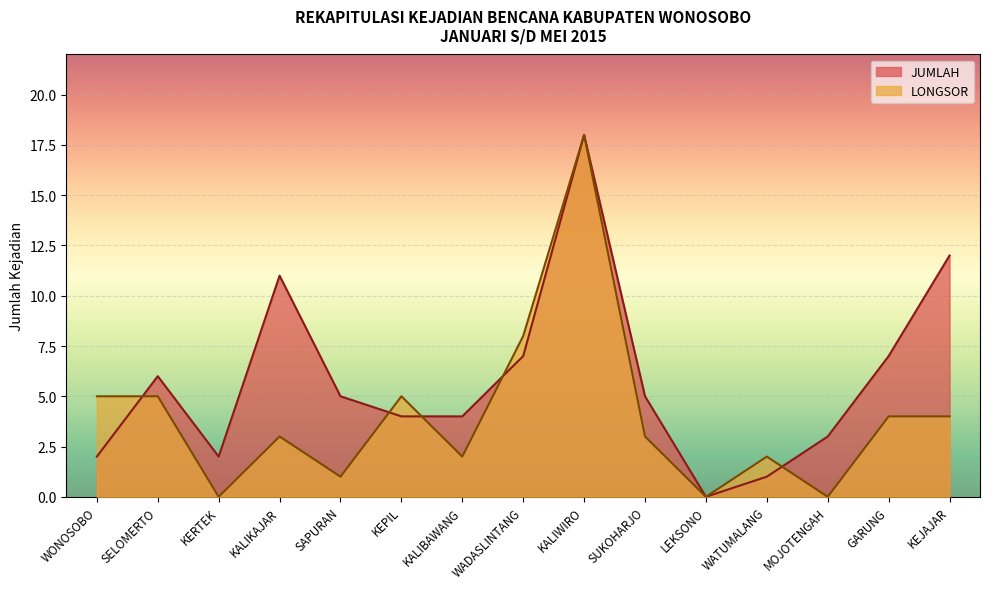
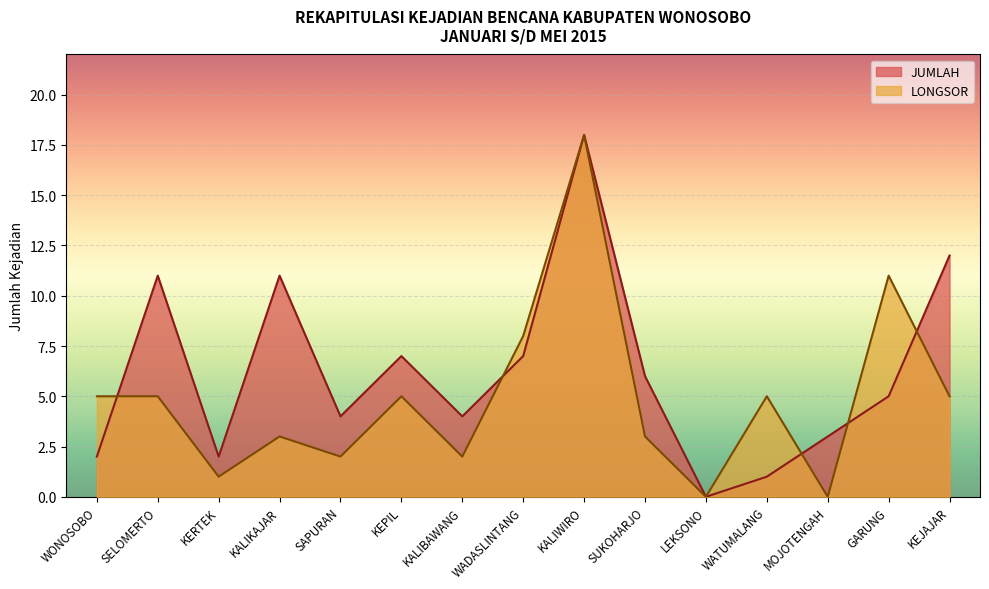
  {
    "JUMLAH": {
      "WONOSOBO": 2,
-     "SELOMERTO": 6,
+     "SELOMERTO": 11,
      "KERTEK": 2,
      "KALIKAJAR": 11,
-     "SAPURAN": 5,
-     "KEPIL": 4,
+     "SAPURAN": 4,
+     "KEPIL": 7,
      "KALIBAWANG": 4,
      "WADASLINTANG": 7,
-     "SUKOHARJO": 5,
+     "SUKOHARJO": 6,
      "WATUMALANG": 1,
      "MOJOTENGAH": 3,
-     "GARUNG": 7,
+     "GARUNG": 5,
      "KEJAJAR": 12
    },
    "LONGSOR": {
      "WONOSOBO": 5,
      "SELOMERTO": 5,
-     "KERTEK": 0,
+     "KERTEK": 1,
      "KALIKAJAR": 3,
-     "SAPURAN": 1,
+     "SAPURAN": 2,
      "KEPIL": 5,
      "KALIBAWANG": 2,
      "WADASLINTANG": 8,
      "SUKOHARJO": 3,
-     "WATUMALANG": 2,
+     "WATUMALANG": 5,
      "MOJOTENGAH": 0,
-     "GARUNG": 4,
-     "KEJAJAR": 4
+     "GARUNG": 11,
+     "KEJAJAR": 5
    }
  }
